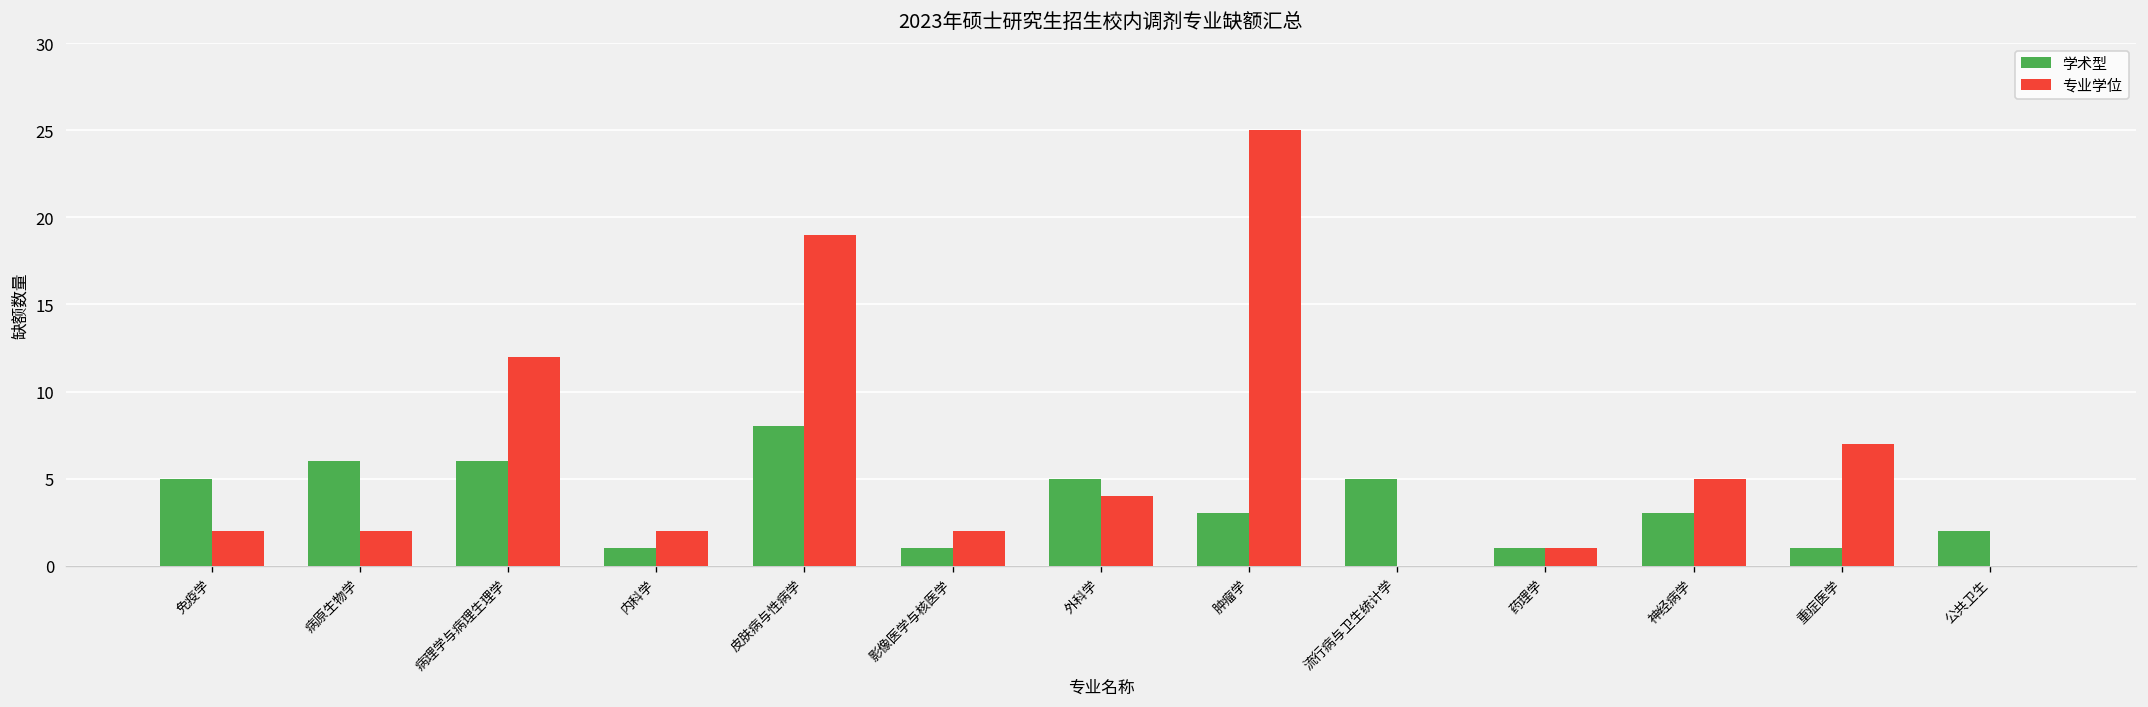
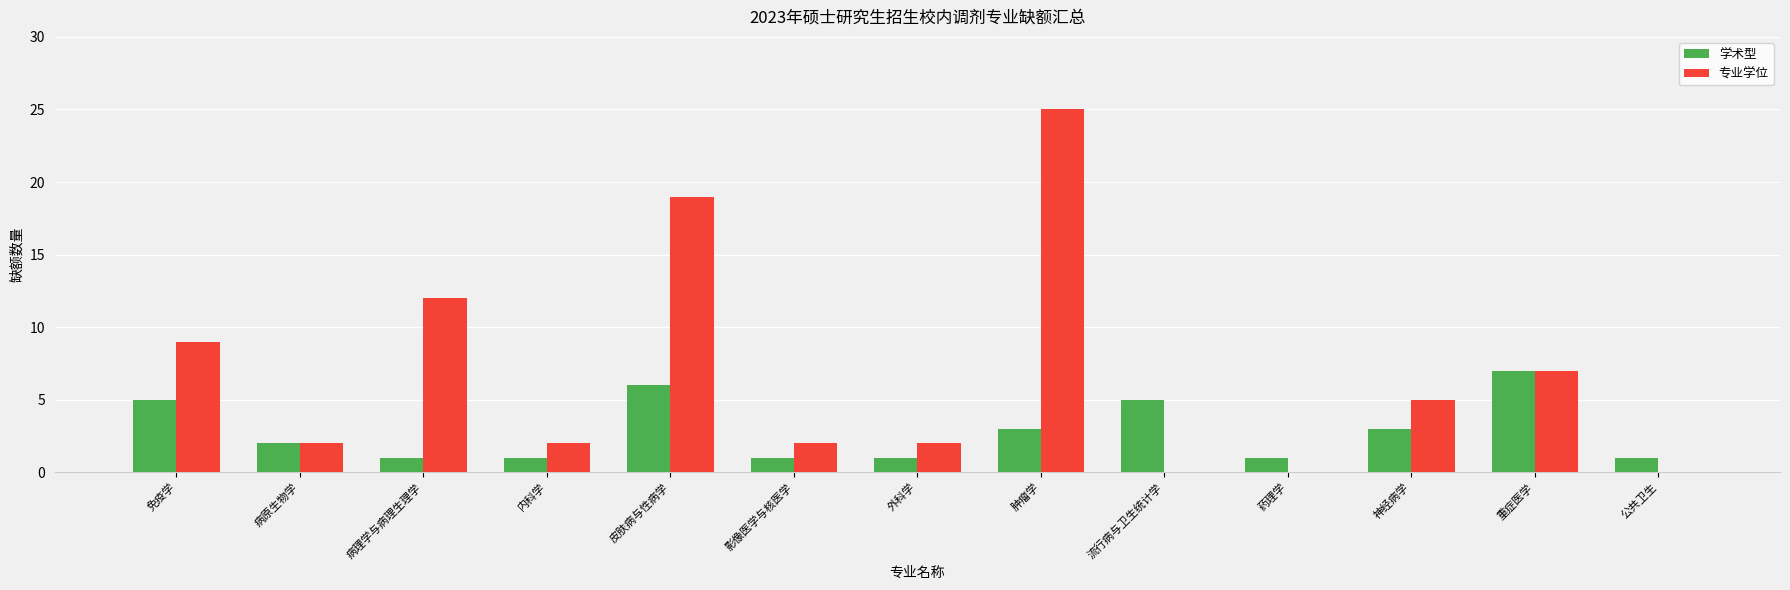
  {
    "学术型": {
      "免疫学": 5,
-     "病原生物学": 6,
-     "病理学与病理生理学": 6,
+     "病原生物学": 2,
+     "病理学与病理生理学": 1,
      "内科学": 1,
-     "皮肤病与性病学": 8,
+     "皮肤病与性病学": 6,
      "影像医学与核医学": 1,
-     "外科学": 5,
+     "外科学": 1,
      "肿瘤学": 3,
      "流行病与卫生统计学": 5,
      "药理学": 1,
      "神经病学": 3,
-     "重症医学": 1,
-     "公共卫生": 2
+     "重症医学": 7,
+     "公共卫生": 1
    },
    "专业学位": {
-     "免疫学": 2,
+     "免疫学": 9,
      "病原生物学": 2,
      "病理学与病理生理学": 12,
      "内科学": 2,
      "皮肤病与性病学": 19,
      "影像医学与核医学": 2,
-     "外科学": 4,
+     "外科学": 2,
      "肿瘤学": 25,
      "流行病与卫生统计学": 0,
-     "药理学": 1,
+     "药理学": 0,
      "神经病学": 5,
      "重症医学": 7,
      "公共卫生": 0
    }
  }
